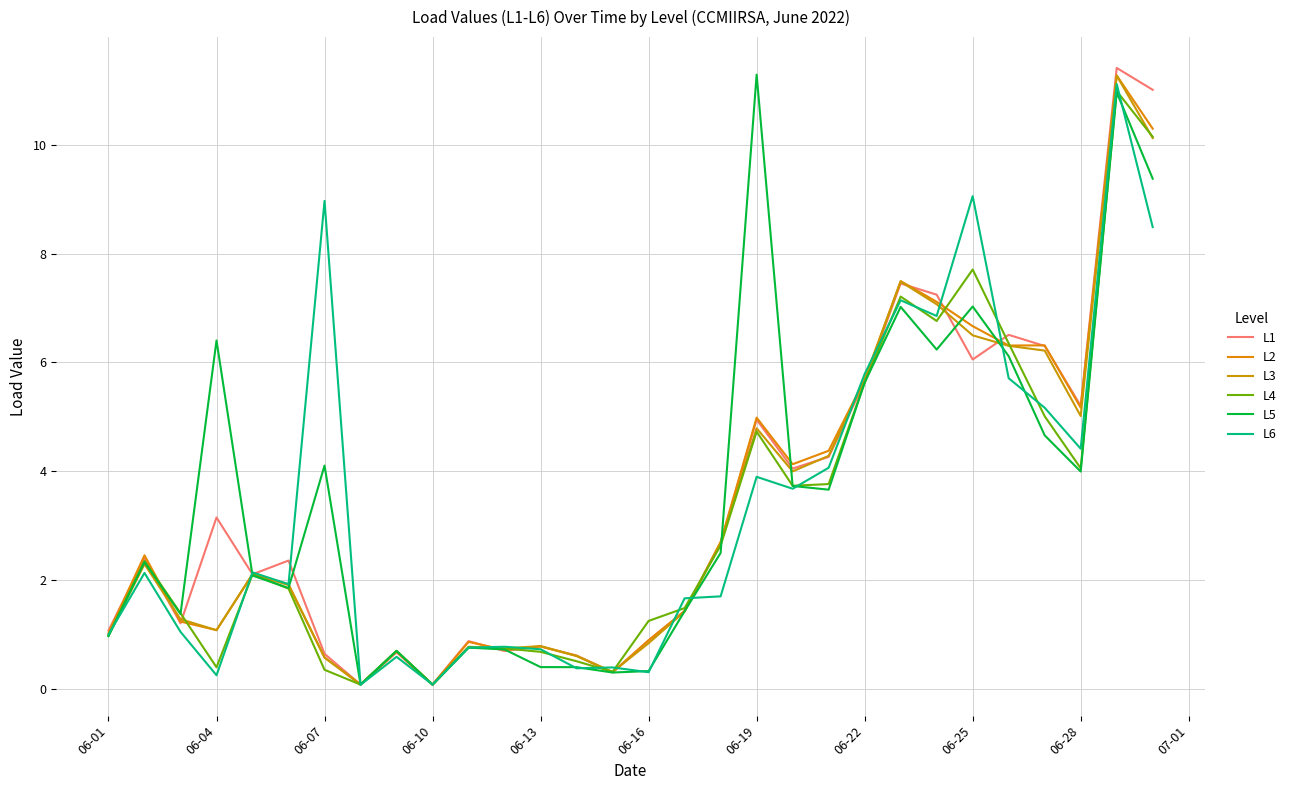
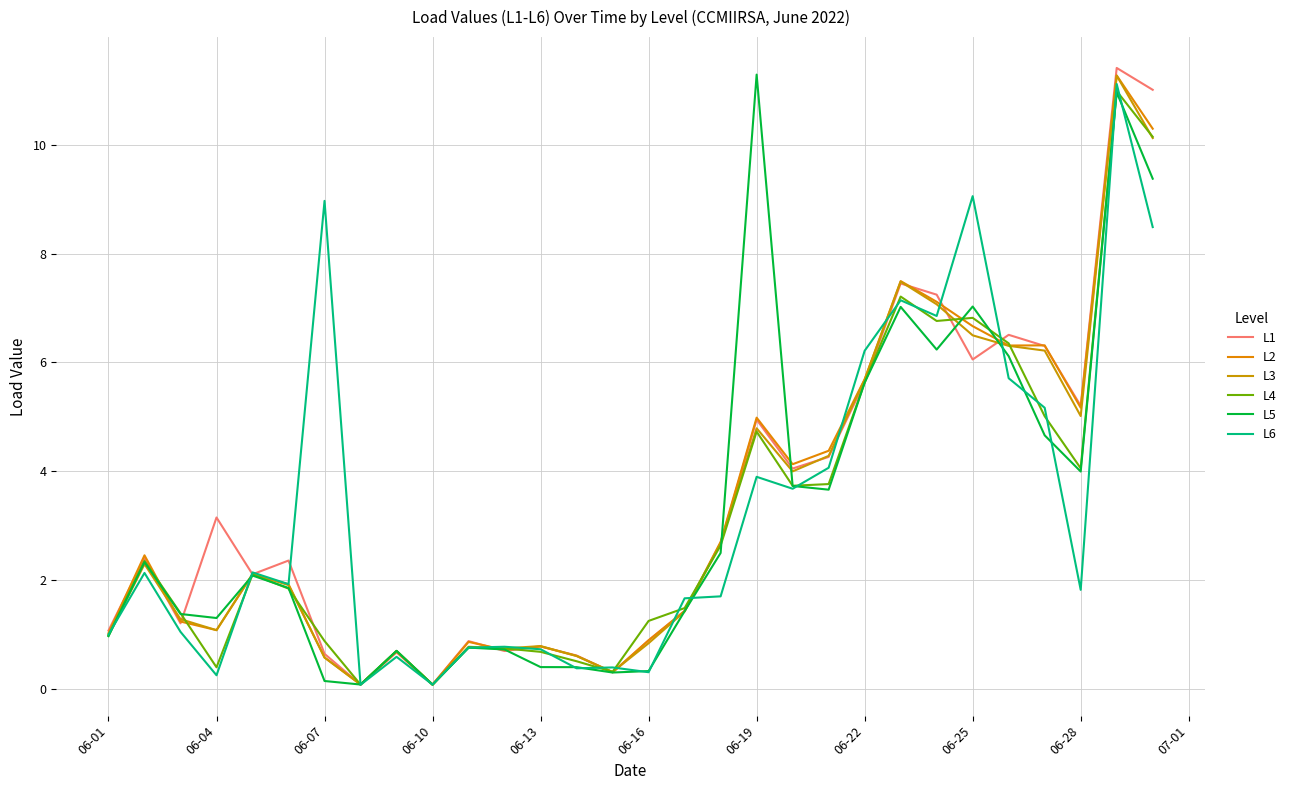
  {
    "L1": {
      "06-04": 3.1,
      "06-07": 0.6,
      "06-25": 6.1
    },
    "L4": {
      "06-04": 0.4,
-     "06-07": 0.3,
+     "06-07": 0.9,
      "06-13": 0.7,
      "06-16": 1.2,
      "06-19": 4.7,
-     "06-25": 7.7,
+     "06-25": 6.8,
      "06-28": 4.1
    },
    "L5": {
-     "06-04": 6.4,
-     "06-07": 4.1,
+     "06-04": 1.3,
+     "06-07": 0.1,
      "06-13": 0.4,
      "06-19": 11.3,
      "06-25": 7.0,
      "06-28": 4.0
    },
    "L6": {
      "06-04": 0.2,
      "06-07": 9.0,
      "06-13": 0.7,
      "06-19": 3.9,
-     "06-22": 5.8,
+     "06-22": 6.2,
      "06-25": 9.1,
-     "06-28": 4.4
+     "06-28": 1.8
    }
  }
